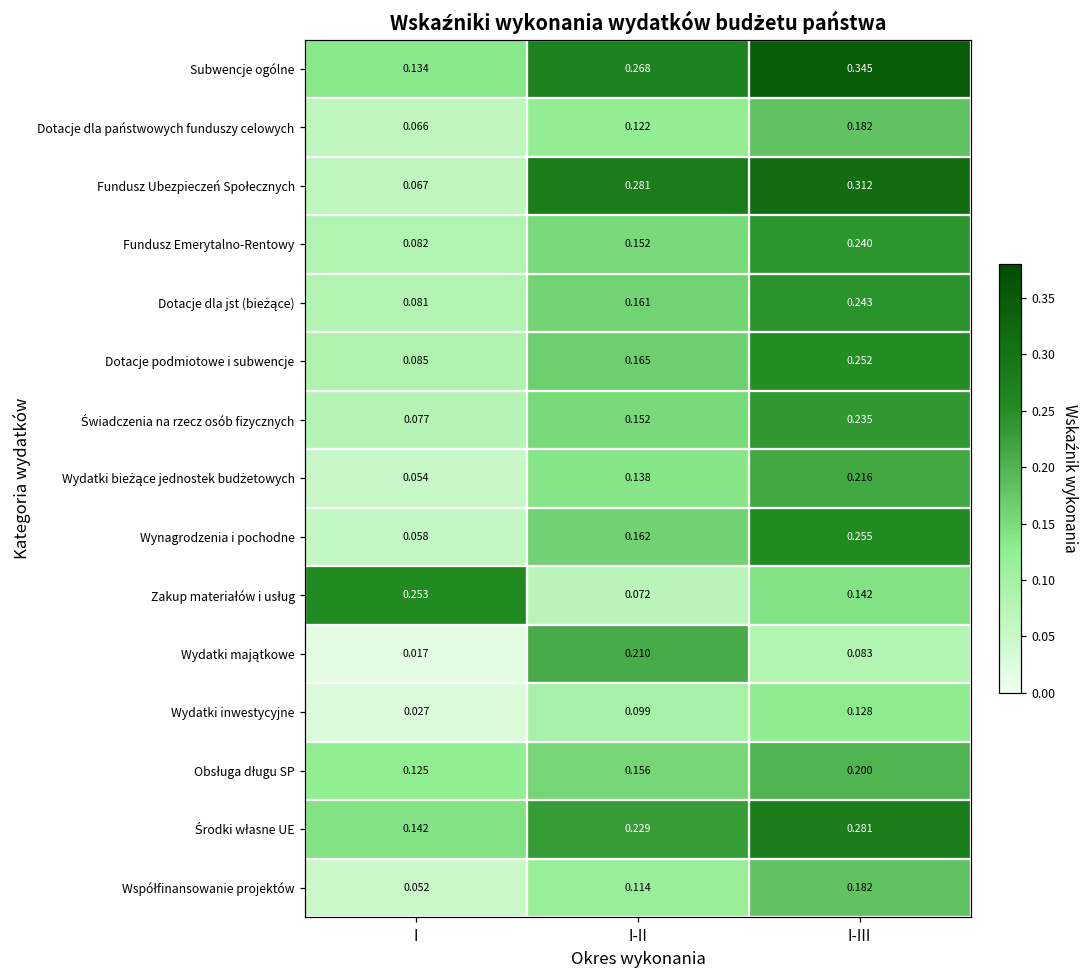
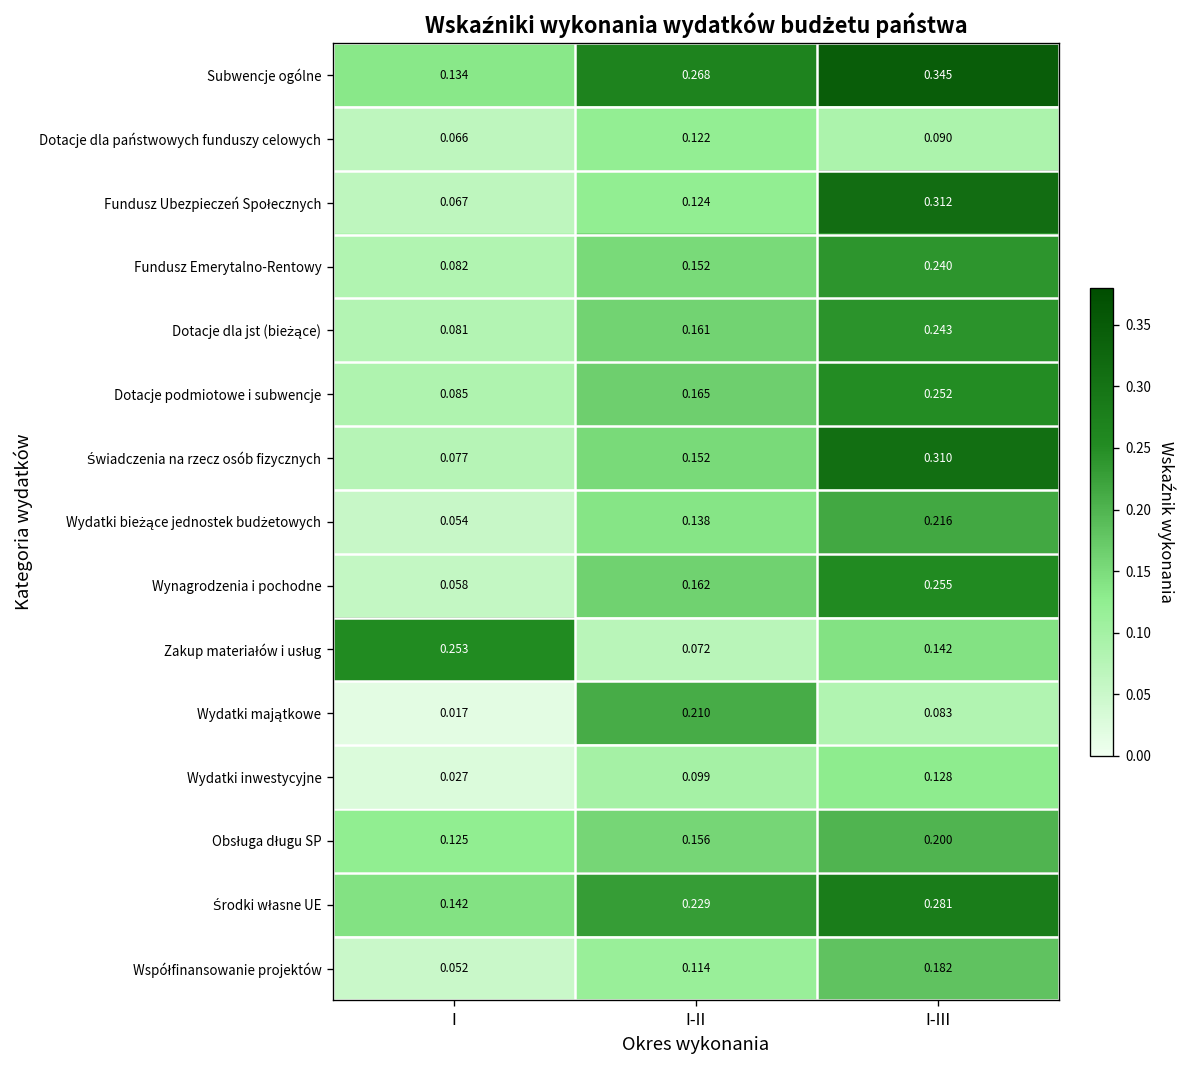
  {
    "Subwencje ogólne": {
      "I": 0.134,
      "I-II": 0.268,
      "I-III": 0.345
    },
    "Dotacje dla państwowych funduszy celowych": {
      "I": 0.066,
      "I-II": 0.122,
-     "I-III": 0.182
+     "I-III": 0.090
    },
    "Fundusz Ubezpieczeń Społecznych": {
      "I": 0.067,
-     "I-II": 0.281,
+     "I-II": 0.124,
      "I-III": 0.312
    },
    "Fundusz Emerytalno-Rentowy": {
      "I": 0.082,
      "I-II": 0.152,
      "I-III": 0.240
    },
    "Dotacje dla jst (bieżące)": {
      "I": 0.081,
      "I-II": 0.161,
      "I-III": 0.243
    },
    "Dotacje podmiotowe i subwencje": {
      "I": 0.085,
      "I-II": 0.165,
      "I-III": 0.252
    },
    "Świadczenia na rzecz osób fizycznych": {
      "I": 0.077,
      "I-II": 0.152,
-     "I-III": 0.235
+     "I-III": 0.310
    },
    "Wydatki bieżące jednostek budżetowych": {
      "I": 0.054,
      "I-II": 0.138,
      "I-III": 0.216
    },
    "Wynagrodzenia i pochodne": {
      "I": 0.058,
      "I-II": 0.162,
      "I-III": 0.255
    },
    "Zakup materiałów i usług": {
      "I": 0.253,
      "I-II": 0.072,
      "I-III": 0.142
    },
    "Wydatki majątkowe": {
      "I": 0.017,
      "I-II": 0.210,
      "I-III": 0.083
    },
    "Wydatki inwestycyjne": {
      "I": 0.027,
      "I-II": 0.099,
      "I-III": 0.128
    },
    "Obsługa długu SP": {
      "I": 0.125,
      "I-II": 0.156,
      "I-III": 0.200
    },
    "Środki własne UE": {
      "I": 0.142,
      "I-II": 0.229,
      "I-III": 0.281
    },
    "Współfinansowanie projektów": {
      "I": 0.052,
      "I-II": 0.114,
      "I-III": 0.182
    }
  }
